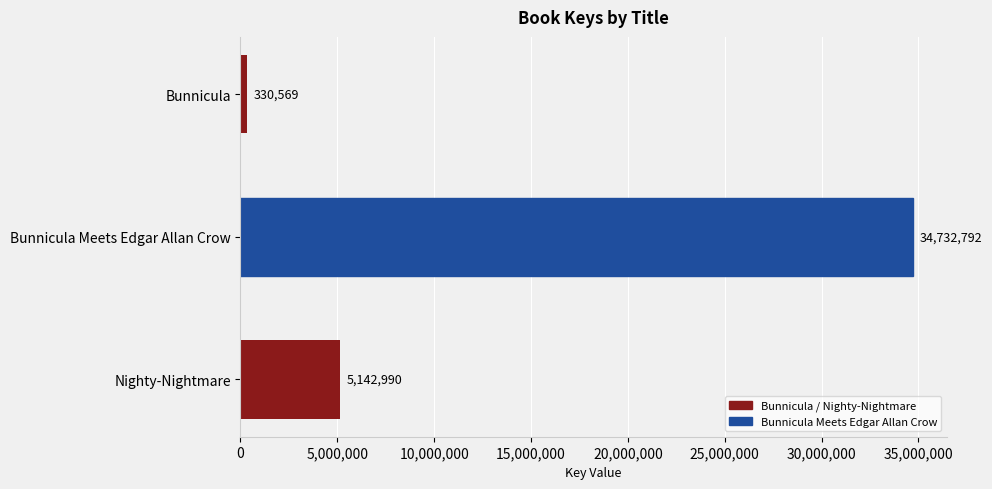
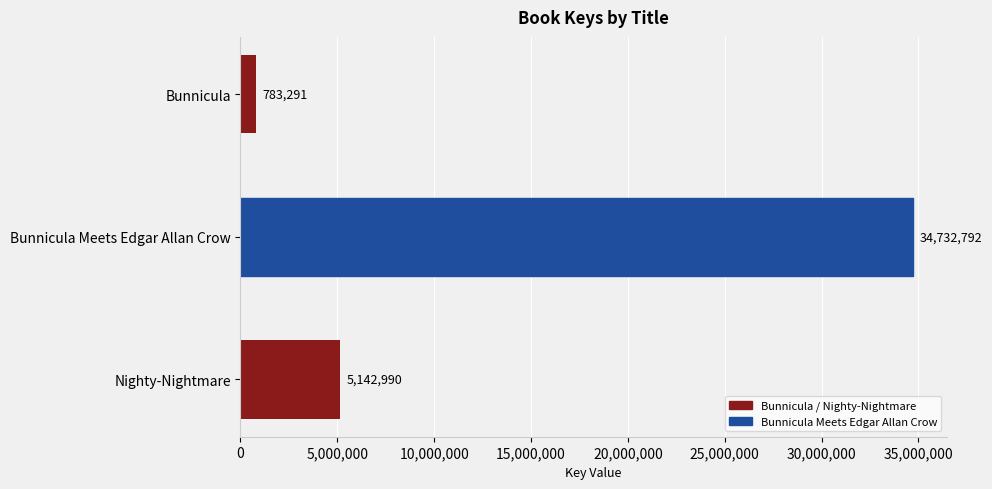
  {
-   "Bunnicula": "330,569",
+   "Bunnicula": "783,291",
    "Bunnicula Meets Edgar Allan Crow": "34,732,792",
    "Nighty-Nightmare": "5,142,990"
  }
